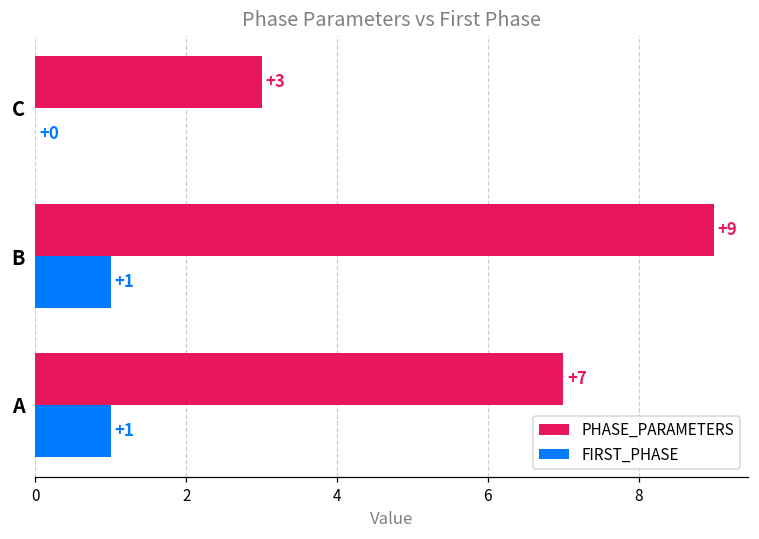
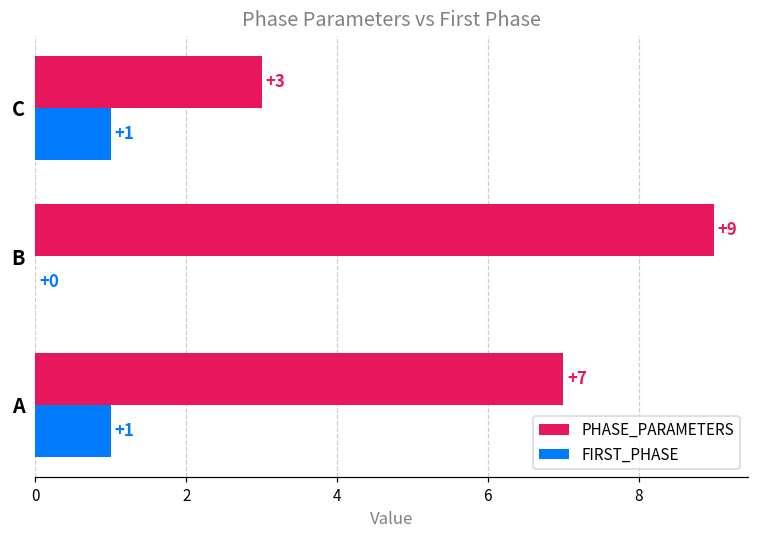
  {
    "PHASE_PARAMETERS": {
      "C": "+3",
      "B": "+9",
      "A": "+7"
    },
    "FIRST_PHASE": {
-     "C": "+0",
-     "B": "+1",
+     "C": "+1",
+     "B": "+0",
      "A": "+1"
    }
  }
